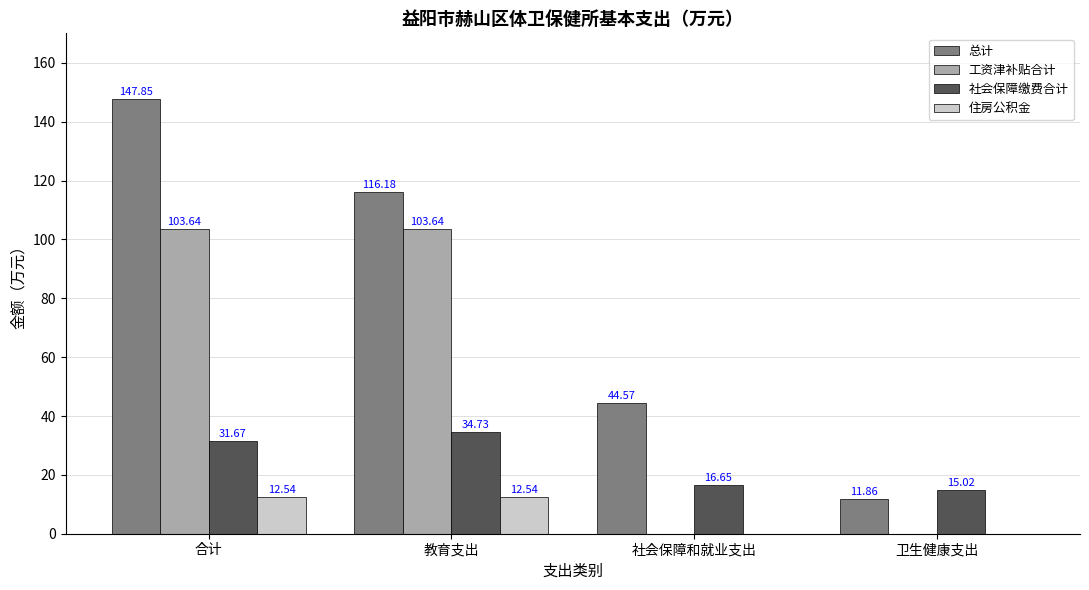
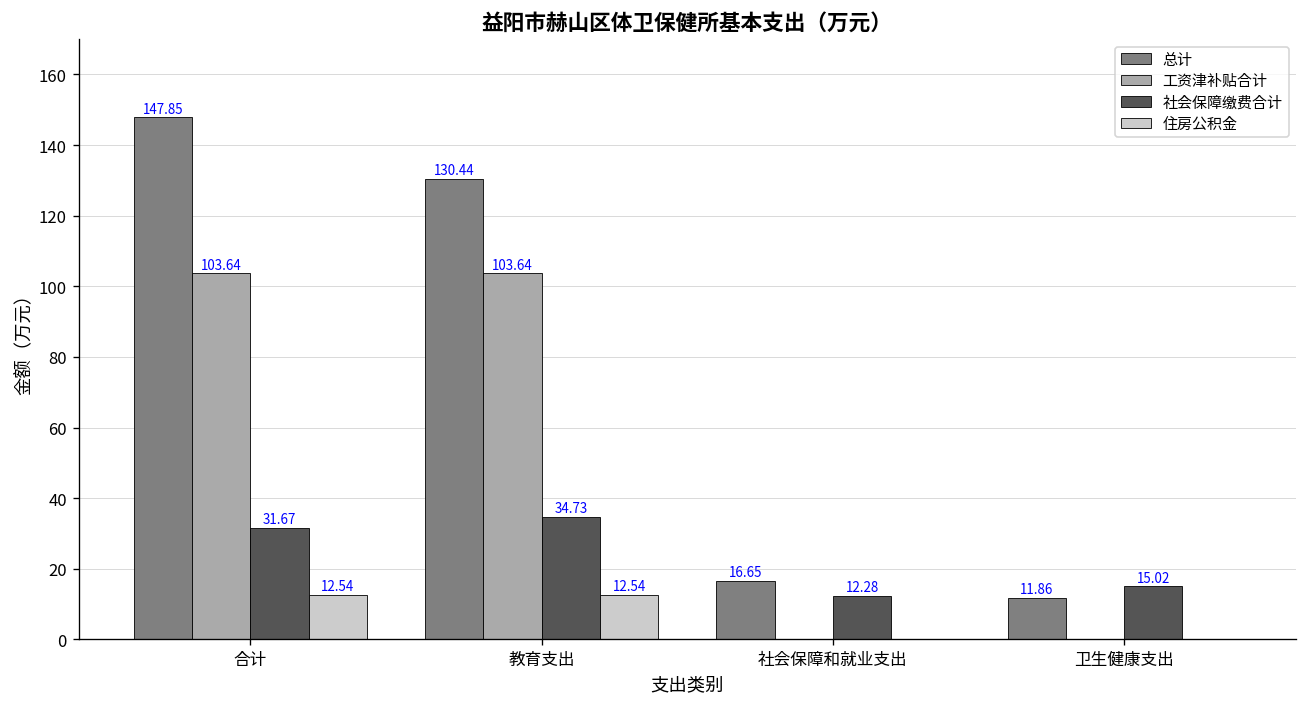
  {
    "总计": {
      "合计": 147.85,
-     "教育支出": 116.18,
-     "社会保障和就业支出": 44.57,
+     "教育支出": 130.44,
+     "社会保障和就业支出": 16.65,
      "卫生健康支出": 11.86
    },
    "社会保障缴费合计": {
      "合计": 31.67,
      "教育支出": 34.73,
-     "社会保障和就业支出": 16.65,
+     "社会保障和就业支出": 12.28,
      "卫生健康支出": 15.02
    }
  }
